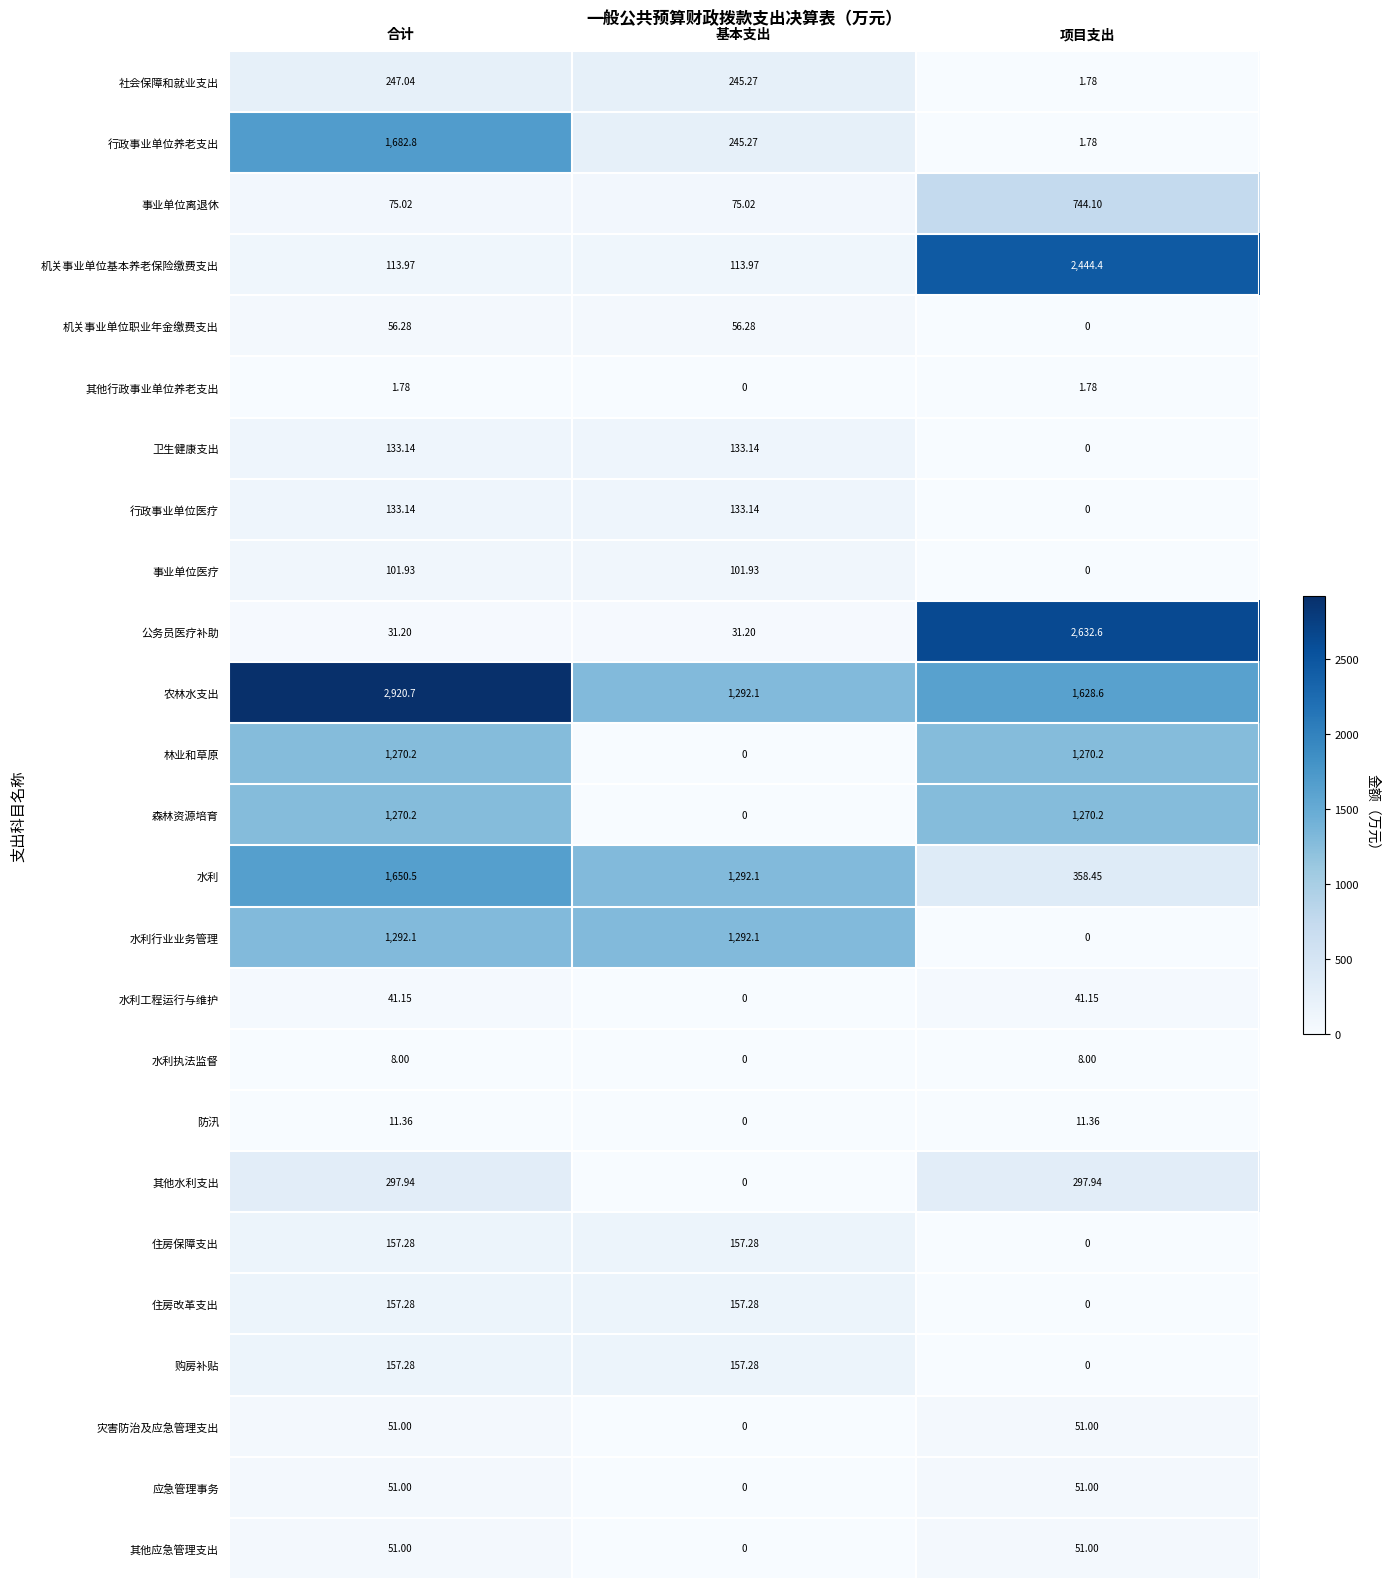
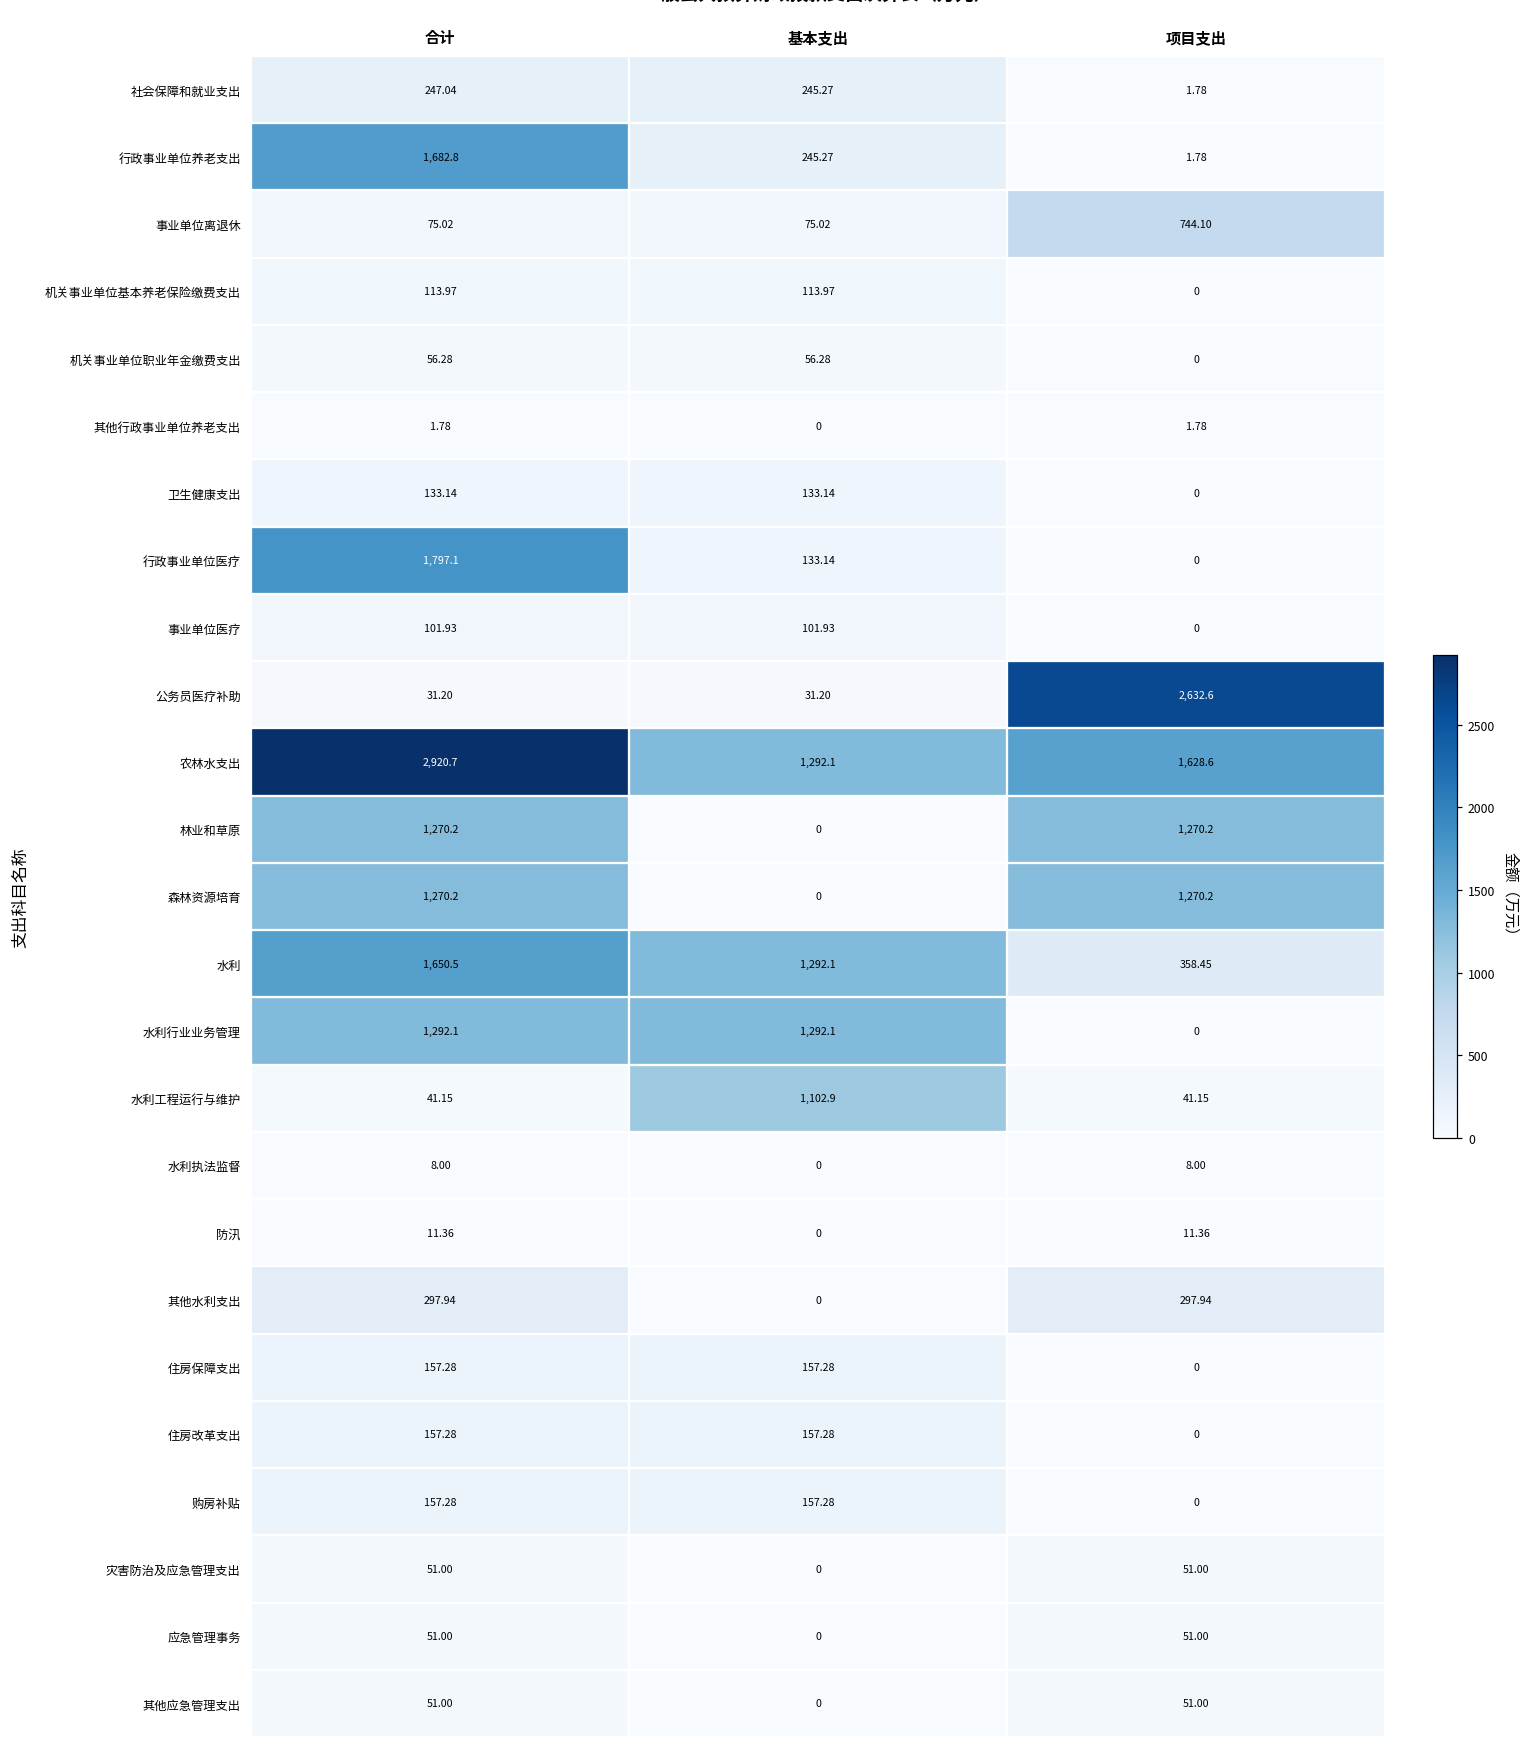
  {
    "社会保障和就业支出": {
      "合计": "247.04",
      "基本支出": "245.27",
      "项目支出": "1.78"
    },
    "行政事业单位养老支出": {
      "合计": "1,682.8",
      "基本支出": "245.27",
      "项目支出": "1.78"
    },
    "事业单位离退休": {
      "合计": "75.02",
      "基本支出": "75.02",
      "项目支出": "744.10"
    },
    "机关事业单位基本养老保险缴费支出": {
      "合计": "113.97",
      "基本支出": "113.97",
-     "项目支出": "2,444.4"
+     "项目支出": "0"
    },
    "机关事业单位职业年金缴费支出": {
      "合计": "56.28",
      "基本支出": "56.28",
      "项目支出": "0"
    },
    "其他行政事业单位养老支出": {
      "合计": "1.78",
      "基本支出": "0",
      "项目支出": "1.78"
    },
    "卫生健康支出": {
      "合计": "133.14",
      "基本支出": "133.14",
      "项目支出": "0"
    },
    "行政事业单位医疗": {
-     "合计": "133.14",
+     "合计": "1,797.1",
      "基本支出": "133.14",
      "项目支出": "0"
    },
    "事业单位医疗": {
      "合计": "101.93",
      "基本支出": "101.93",
      "项目支出": "0"
    },
    "公务员医疗补助": {
      "合计": "31.20",
      "基本支出": "31.20",
      "项目支出": "2,632.6"
    },
    "农林水支出": {
      "合计": "2,920.7",
      "基本支出": "1,292.1",
      "项目支出": "1,628.6"
    },
    "林业和草原": {
      "合计": "1,270.2",
      "基本支出": "0",
      "项目支出": "1,270.2"
    },
    "森林资源培育": {
      "合计": "1,270.2",
      "基本支出": "0",
      "项目支出": "1,270.2"
    },
    "水利": {
      "合计": "1,650.5",
      "基本支出": "1,292.1",
      "项目支出": "358.45"
    },
    "水利行业业务管理": {
      "合计": "1,292.1",
      "基本支出": "1,292.1",
      "项目支出": "0"
    },
    "水利工程运行与维护": {
      "合计": "41.15",
-     "基本支出": "0",
+     "基本支出": "1,102.9",
      "项目支出": "41.15"
    },
    "水利执法监督": {
      "合计": "8.00",
      "基本支出": "0",
      "项目支出": "8.00"
    },
    "防汛": {
      "合计": "11.36",
      "基本支出": "0",
      "项目支出": "11.36"
    },
    "其他水利支出": {
      "合计": "297.94",
      "基本支出": "0",
      "项目支出": "297.94"
    },
    "住房保障支出": {
      "合计": "157.28",
      "基本支出": "157.28",
      "项目支出": "0"
    },
    "住房改革支出": {
      "合计": "157.28",
      "基本支出": "157.28",
      "项目支出": "0"
    },
    "购房补贴": {
      "合计": "157.28",
      "基本支出": "157.28",
      "项目支出": "0"
    },
    "灾害防治及应急管理支出": {
      "合计": "51.00",
      "基本支出": "0",
      "项目支出": "51.00"
    },
    "应急管理事务": {
      "合计": "51.00",
      "基本支出": "0",
      "项目支出": "51.00"
    },
    "其他应急管理支出": {
      "合计": "51.00",
      "基本支出": "0",
      "项目支出": "51.00"
    }
  }
